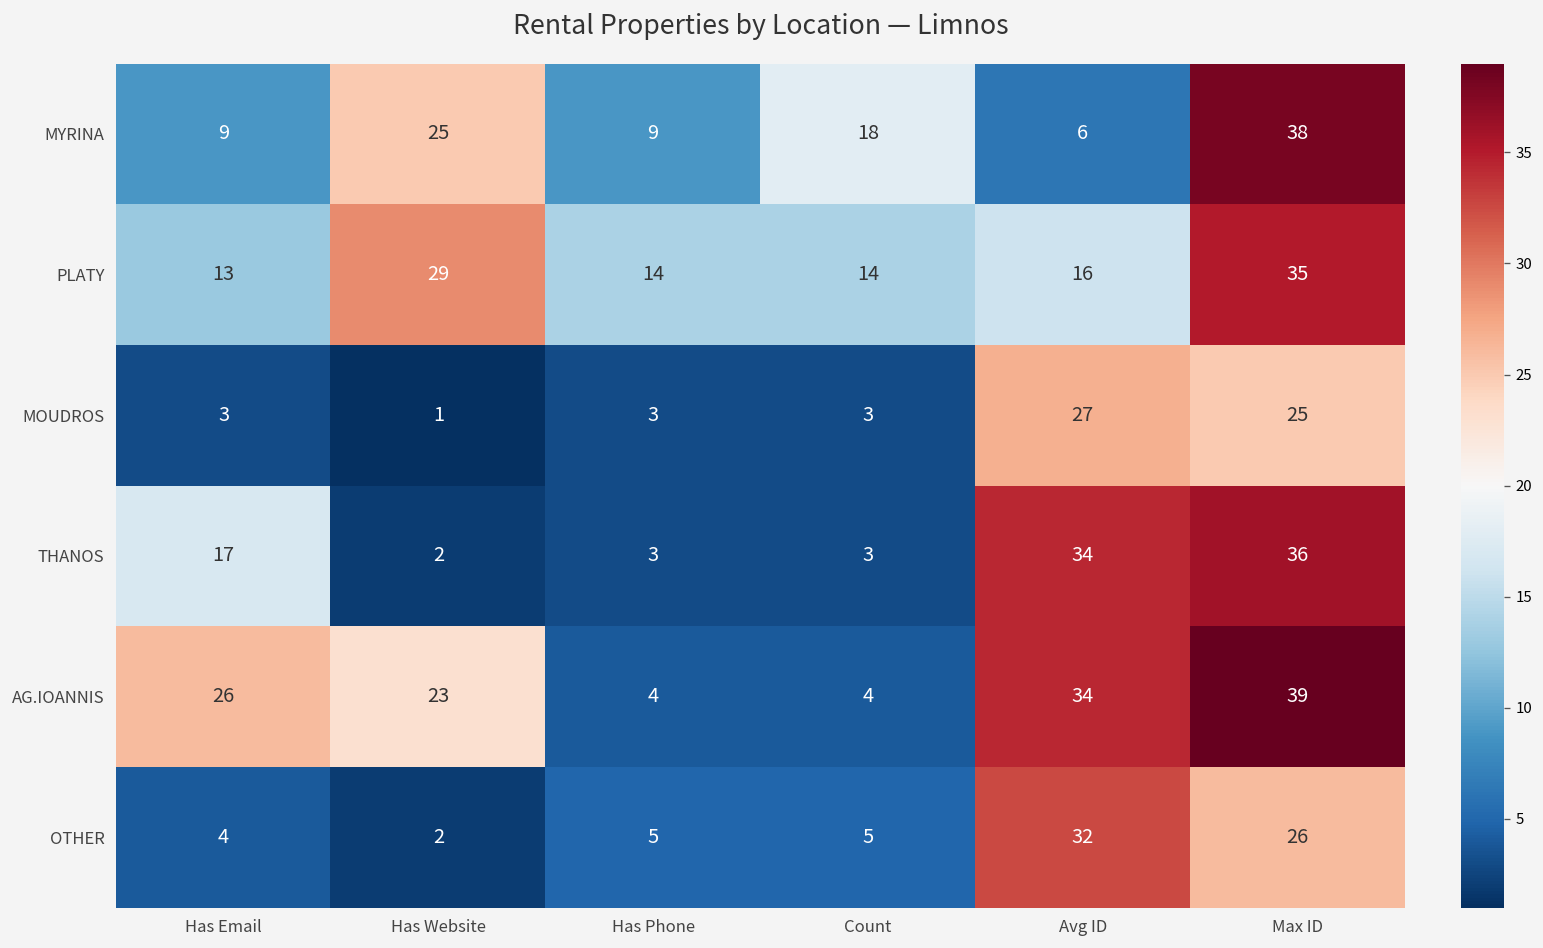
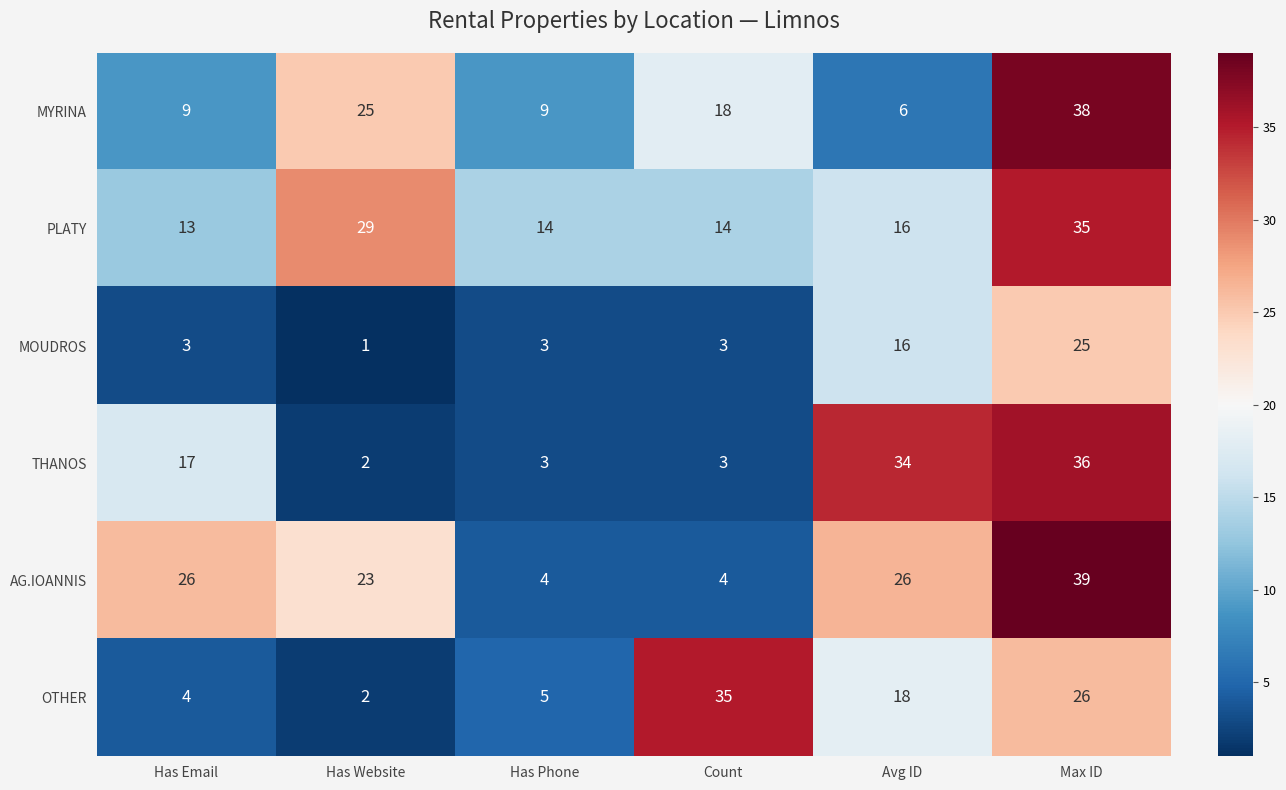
  {
    "MYRINA": {
      "Has Email": 9,
      "Has Website": 25,
      "Has Phone": 9,
      "Count": 18,
      "Avg ID": 6,
      "Max ID": 38
    },
    "PLATY": {
      "Has Email": 13,
      "Has Website": 29,
      "Has Phone": 14,
      "Count": 14,
      "Avg ID": 16,
      "Max ID": 35
    },
    "MOUDROS": {
      "Has Email": 3,
      "Has Website": 1,
      "Has Phone": 3,
      "Count": 3,
-     "Avg ID": 27,
+     "Avg ID": 16,
      "Max ID": 25
    },
    "THANOS": {
      "Has Email": 17,
      "Has Website": 2,
      "Has Phone": 3,
      "Count": 3,
      "Avg ID": 34,
      "Max ID": 36
    },
    "AG.IOANNIS": {
      "Has Email": 26,
      "Has Website": 23,
      "Has Phone": 4,
      "Count": 4,
-     "Avg ID": 34,
+     "Avg ID": 26,
      "Max ID": 39
    },
    "OTHER": {
      "Has Email": 4,
      "Has Website": 2,
      "Has Phone": 5,
-     "Count": 5,
-     "Avg ID": 32,
+     "Count": 35,
+     "Avg ID": 18,
      "Max ID": 26
    }
  }
